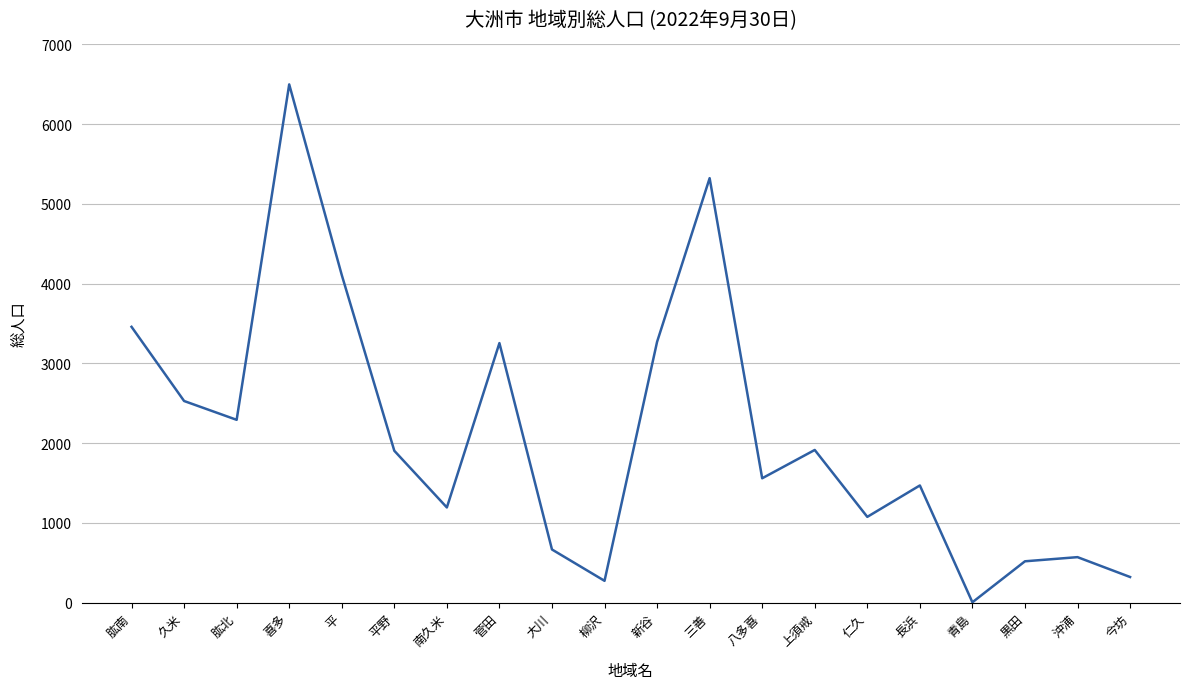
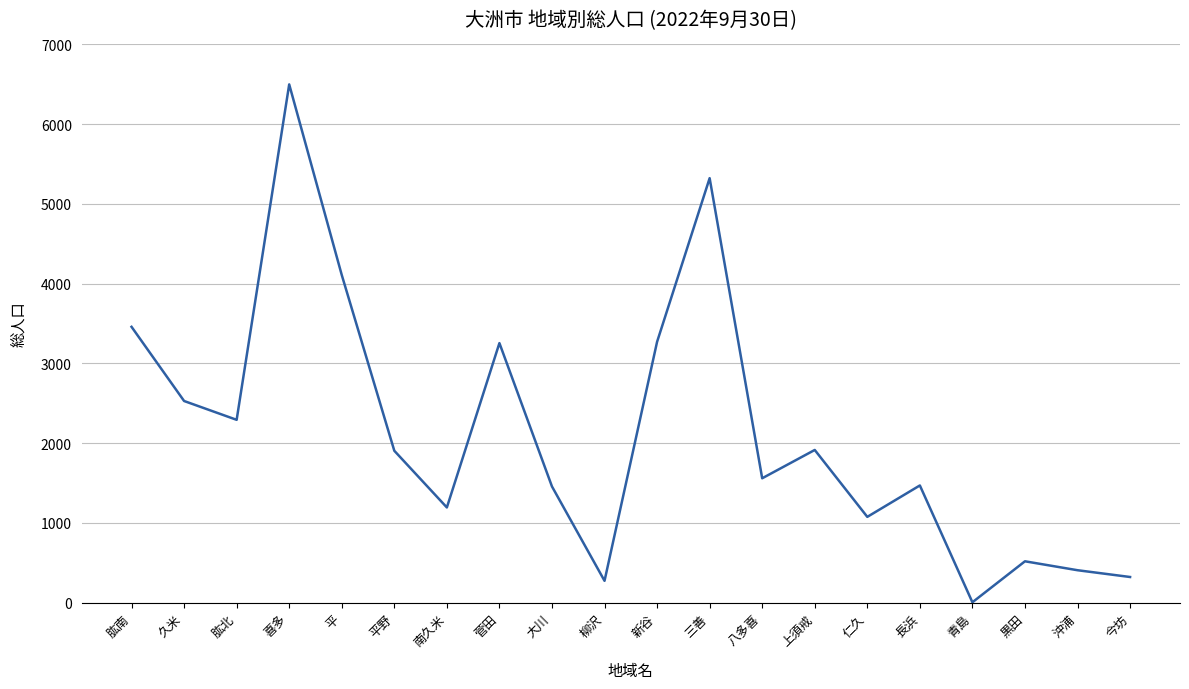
  {
    "肱南": 3500,
    "久米": 2500,
    "肱北": 2300,
    "喜多": 6500,
    "平": 4100,
    "平野": 1900,
    "南久米": 1200,
    "菅田": 3300,
-   "大川": 700,
+   "大川": 1500,
    "柳沢": 300,
    "新谷": 3300,
    "三善": 5300,
    "八多喜": 1600,
    "上須戒": 1900,
    "仁久": 1100,
    "長浜": 1500,
    "青島": 0,
    "黒田": 500,
-   "沖浦": 600,
+   "沖浦": 400,
    "今坊": 300
  }
